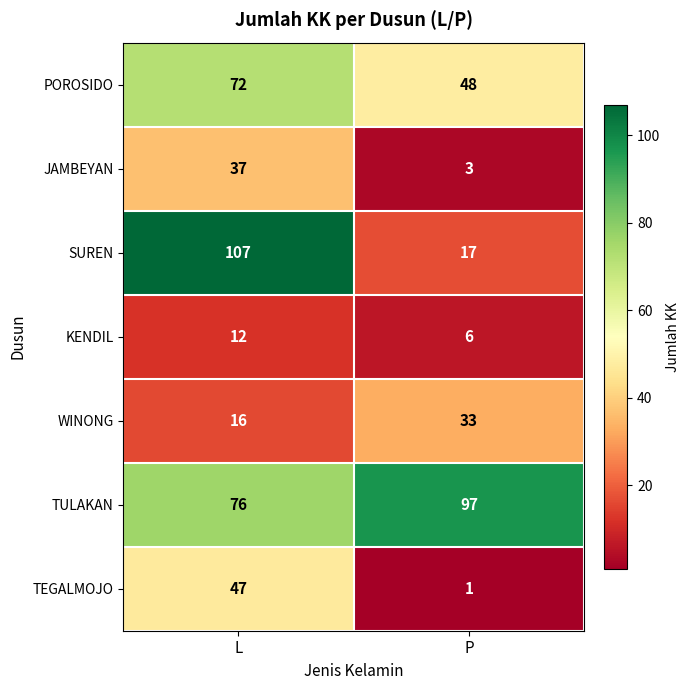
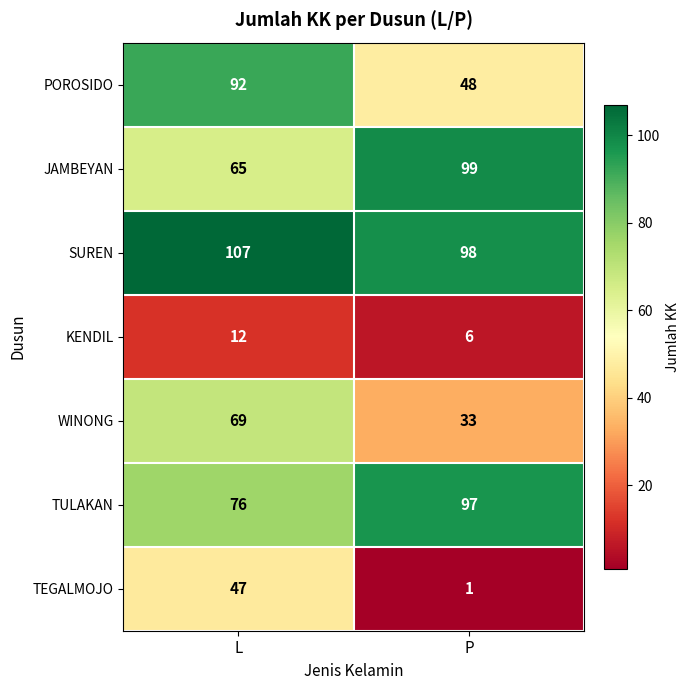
  {
    "POROSIDO": {
-     "L": 72,
+     "L": 92,
      "P": 48
    },
    "JAMBEYAN": {
-     "L": 37,
-     "P": 3
+     "L": 65,
+     "P": 99
    },
    "SUREN": {
      "L": 107,
-     "P": 17
+     "P": 98
    },
    "KENDIL": {
      "L": 12,
      "P": 6
    },
    "WINONG": {
-     "L": 16,
+     "L": 69,
      "P": 33
    },
    "TULAKAN": {
      "L": 76,
      "P": 97
    },
    "TEGALMOJO": {
      "L": 47,
      "P": 1
    }
  }
